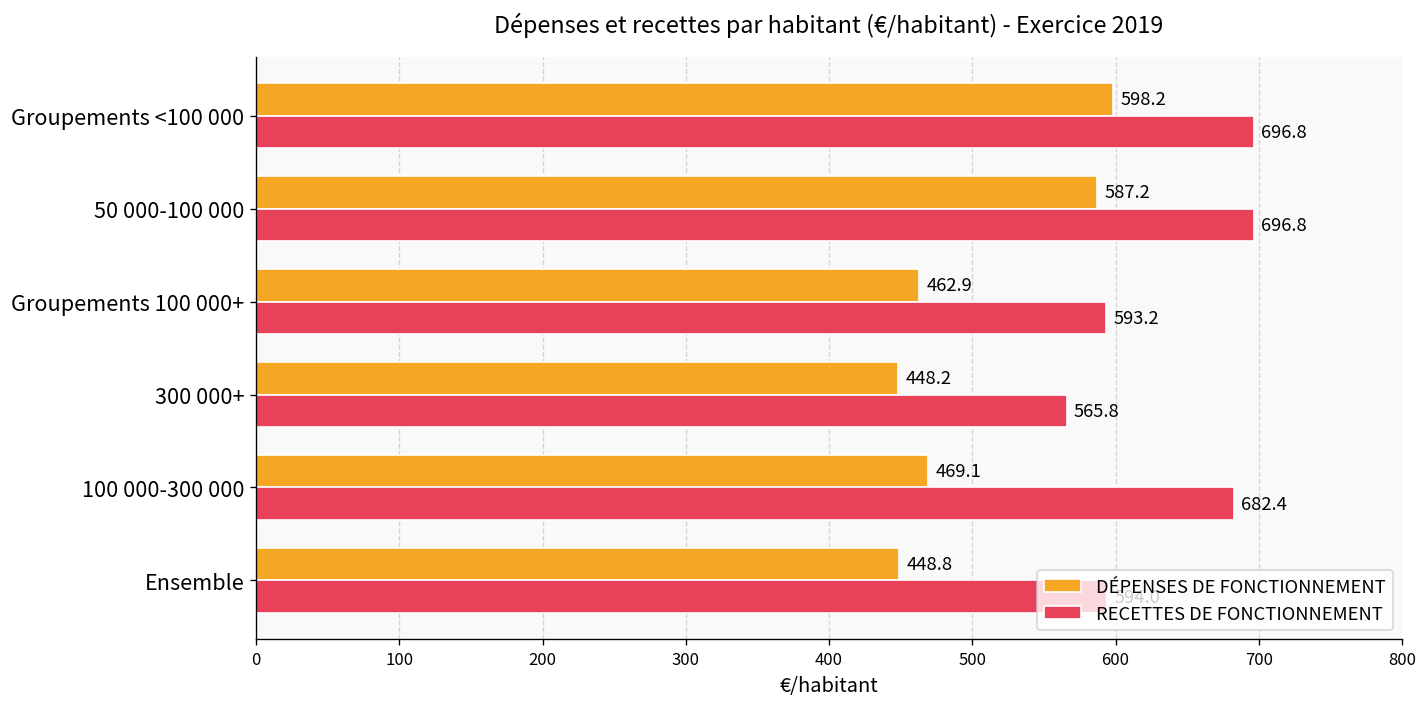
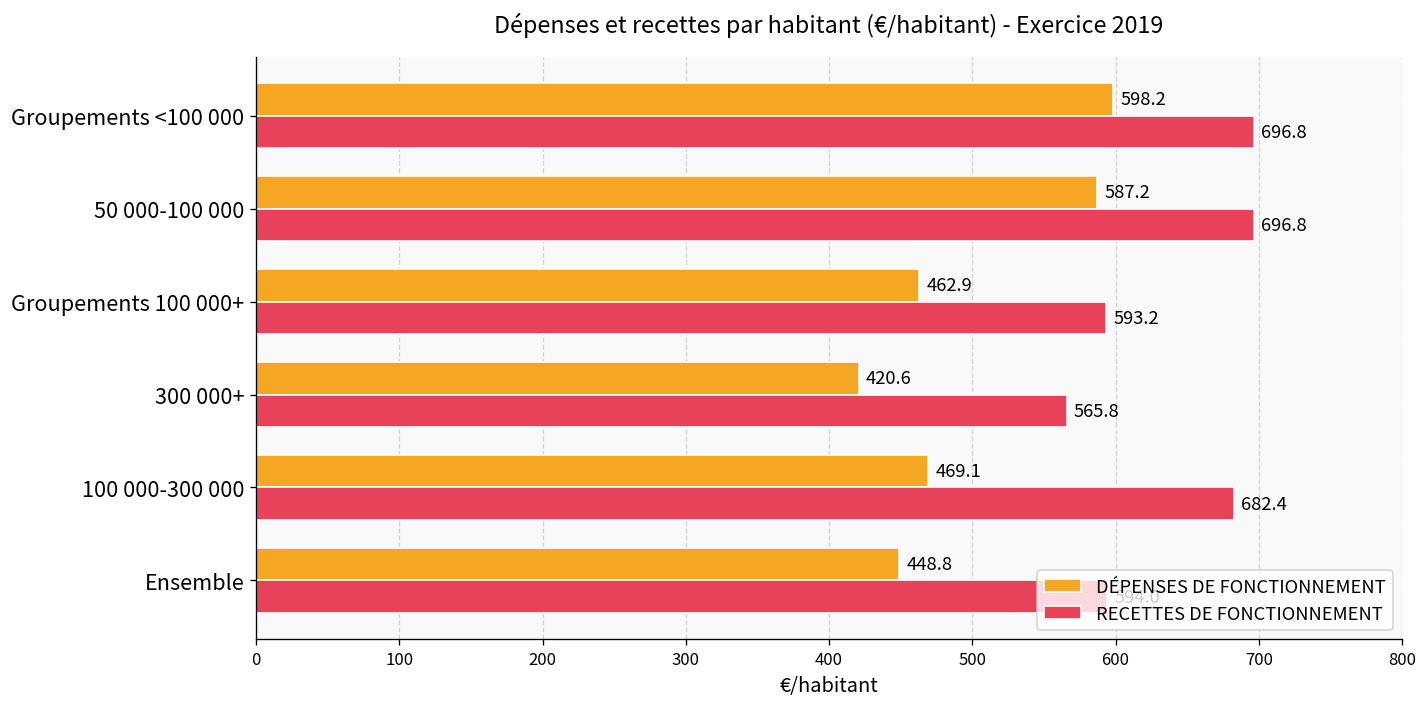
  {
    "DÉPENSES DE FONCTIONNEMENT": {
      "Groupements <100 000": 598.2,
      "50 000-100 000": 587.2,
      "Groupements 100 000+": 462.9,
-     "300 000+": 448.2,
+     "300 000+": 420.6,
      "100 000-300 000": 469.1,
      "Ensemble": 448.8
    },
    "RECETTES DE FONCTIONNEMENT": {
      "Groupements <100 000": 696.8,
      "50 000-100 000": 696.8,
      "Groupements 100 000+": 593.2,
      "300 000+": 565.8,
      "100 000-300 000": 682.4
    }
  }
